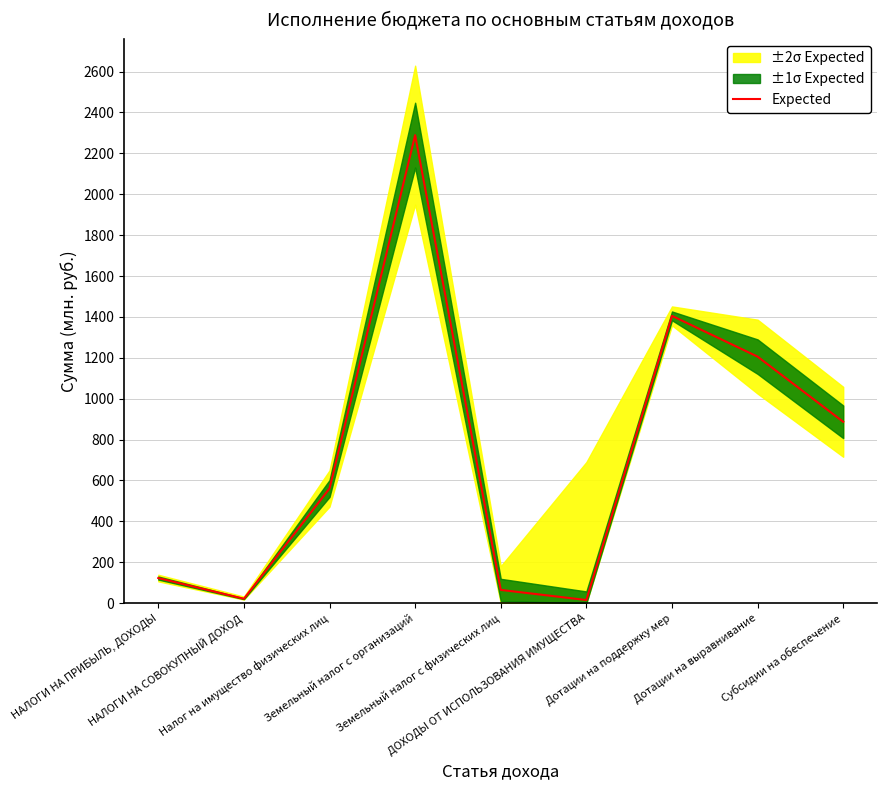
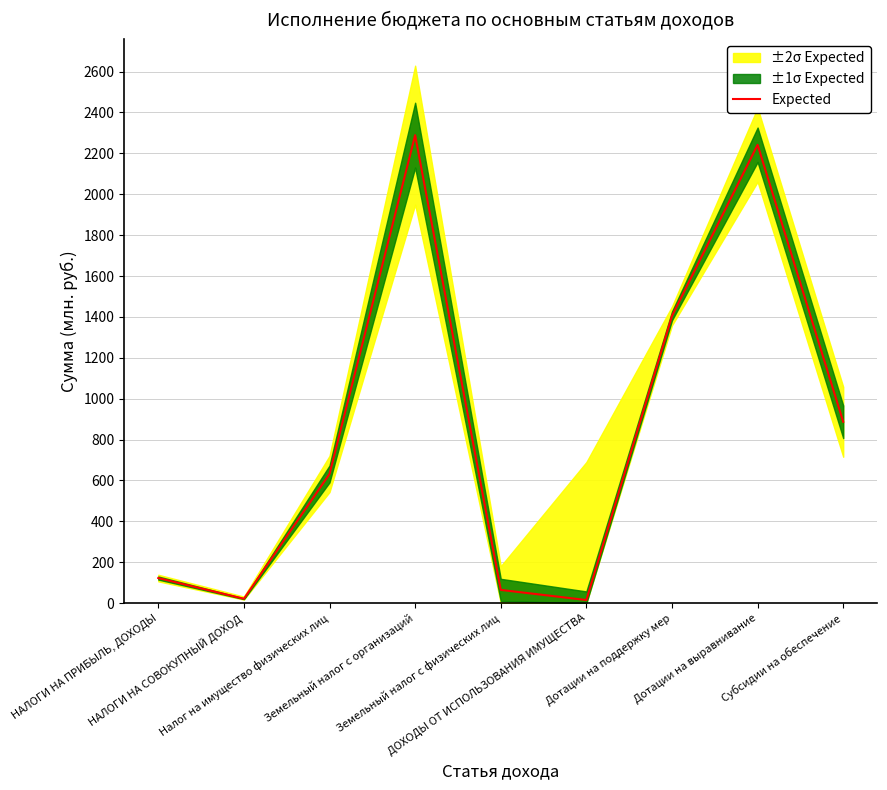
  {
    "Expected": {
-     "Налог на имущество физических лиц": 560,
+     "Налог на имущество физических лиц": 630,
      "Земельный налог с организаций": 2290,
      "Земельный налог с физических лиц": 60,
      "ДОХОДЫ ОТ ИСПОЛЬЗОВАНИЯ ИМУЩЕСТВА": 20,
      "Дотации на поддержку мер": 1400,
-     "Дотации на выравнивание": 1210,
+     "Дотации на выравнивание": 2240,
      "Субсидии на обеспечение": 890
    },
    "±2σ Expected": {
      "Земельный налог с физических лиц": 180,
      "ДОХОДЫ ОТ ИСПОЛЬЗОВАНИЯ ИМУЩЕСТВА": 690
    },
    "±1σ Expected": {
      "ДОХОДЫ ОТ ИСПОЛЬЗОВАНИЯ ИМУЩЕСТВА": 60
    }
  }
